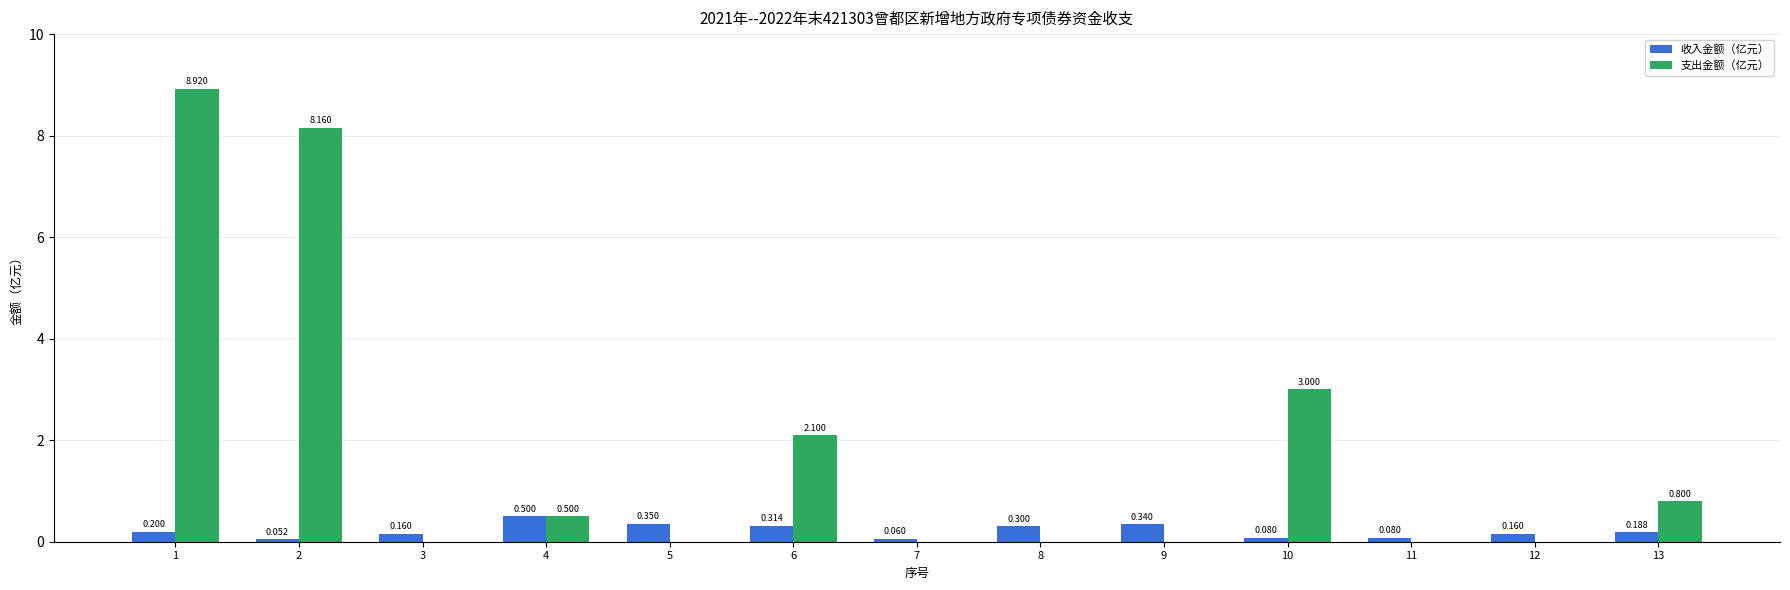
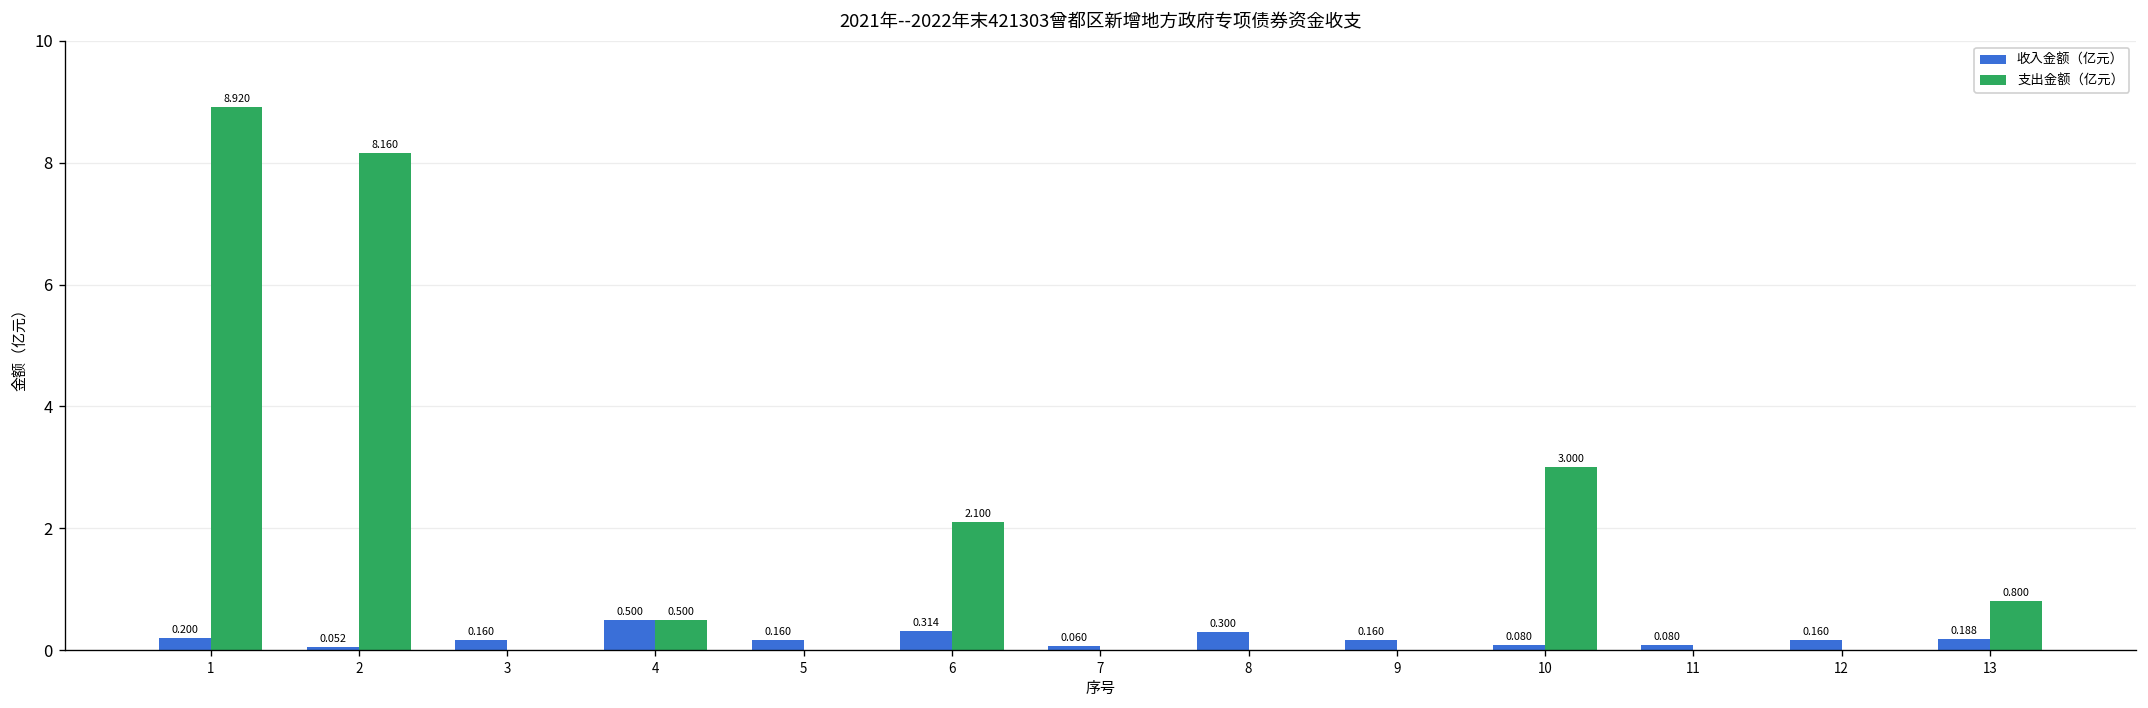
  {
    "收入金额（亿元）": {
      "1": 0.200,
      "2": 0.052,
      "3": 0.160,
      "4": 0.500,
-     "5": 0.350,
+     "5": 0.160,
      "6": 0.314,
      "7": 0.060,
      "8": 0.300,
-     "9": 0.340,
+     "9": 0.160,
      "10": 0.080,
      "11": 0.080,
      "12": 0.160,
      "13": 0.188
    },
    "支出金额（亿元）": {
      "1": 8.920,
      "2": 8.160,
      "4": 0.500,
      "6": 2.100,
      "10": 3.000,
      "13": 0.800
    }
  }
